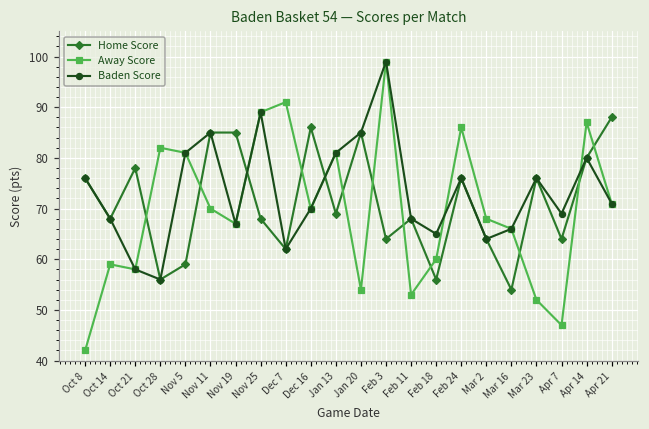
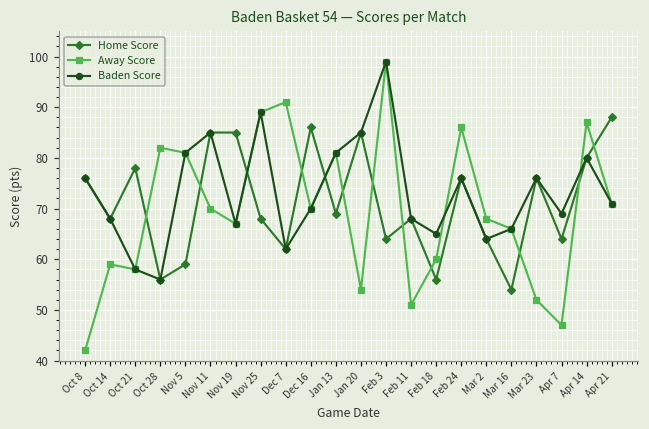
  {
    "Away Score": {
      "Oct 8": 42,
      "Oct 14": 59,
      "Oct 28": 82,
      "Nov 11": 70,
      "Dec 7": 91,
      "Jan 20": 54,
-     "Feb 11": 53,
+     "Feb 11": 51,
      "Feb 18": 60,
      "Feb 24": 86,
      "Mar 2": 68,
      "Mar 23": 52,
      "Apr 7": 47,
      "Apr 14": 87
    }
  }
